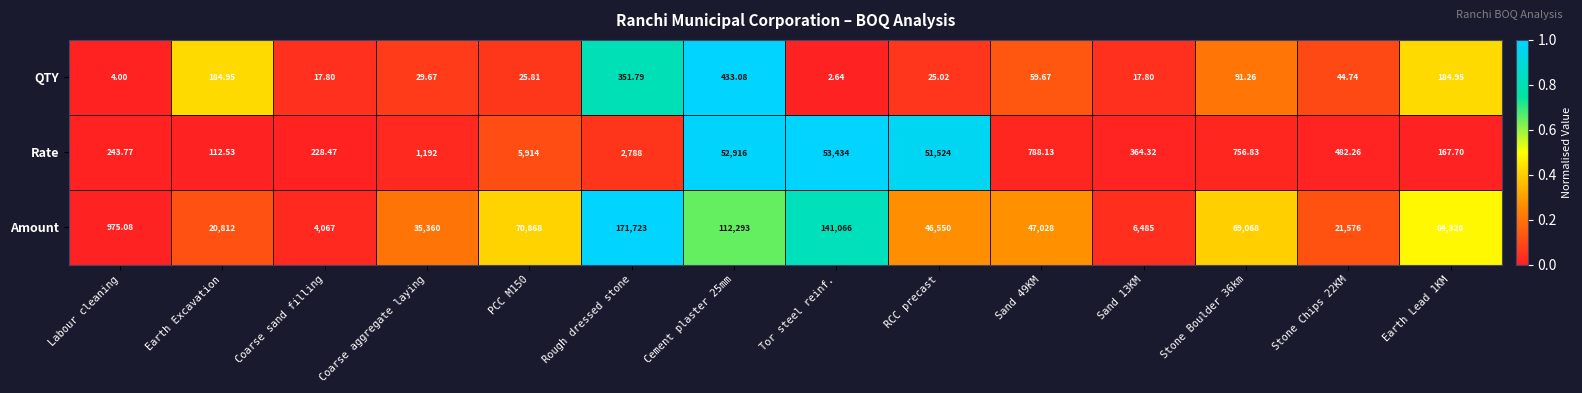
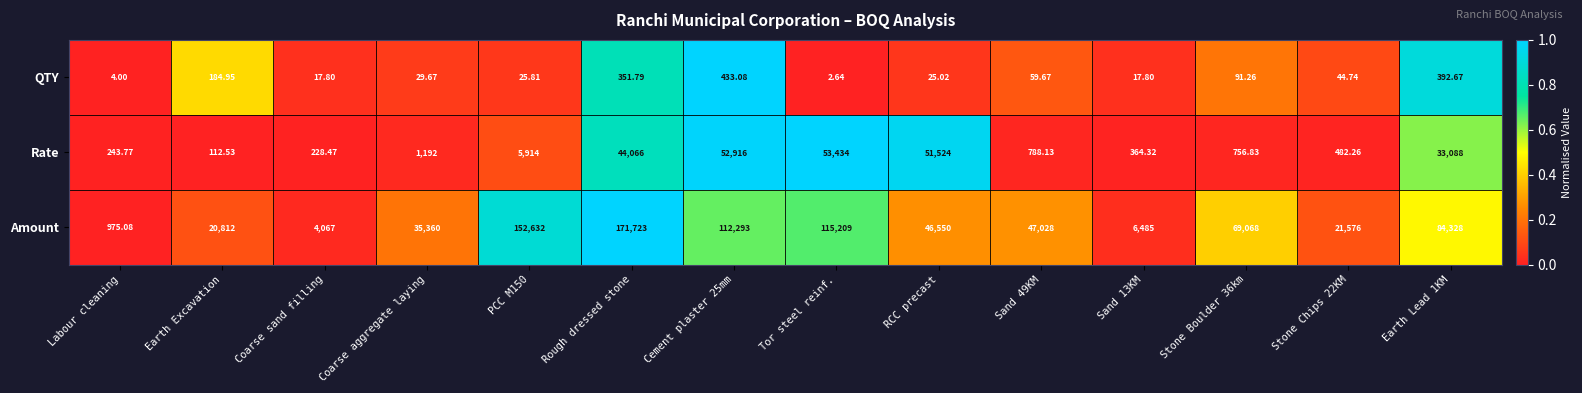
  {
    "QTY": {
      "Labour cleaning": "4.00",
      "Earth Excavation": "184.95",
      "Coarse sand filling": "17.80",
      "Coarse aggregate laying": "29.67",
      "PCC M150": "25.81",
      "Rough dressed stone": "351.79",
      "Cement plaster 25mm": "433.08",
      "Tor steel reinf.": "2.64",
      "RCC precast": "25.02",
      "Sand 49KM": "59.67",
      "Sand 13KM": "17.80",
      "Stone Boulder 36km": "91.26",
      "Stone Chips 22KM": "44.74",
-     "Earth Lead 1KM": "184.95"
+     "Earth Lead 1KM": "392.67"
    },
    "Rate": {
      "Labour cleaning": "243.77",
      "Earth Excavation": "112.53",
      "Coarse sand filling": "228.47",
      "Coarse aggregate laying": "1,192",
      "PCC M150": "5,914",
-     "Rough dressed stone": "2,788",
+     "Rough dressed stone": "44,066",
      "Cement plaster 25mm": "52,916",
      "Tor steel reinf.": "53,434",
      "RCC precast": "51,524",
      "Sand 49KM": "788.13",
      "Sand 13KM": "364.32",
      "Stone Boulder 36km": "756.83",
      "Stone Chips 22KM": "482.26",
-     "Earth Lead 1KM": "167.70"
+     "Earth Lead 1KM": "33,088"
    },
    "Amount": {
      "Labour cleaning": "975.08",
      "Earth Excavation": "20,812",
      "Coarse sand filling": "4,067",
      "Coarse aggregate laying": "35,360",
-     "PCC M150": "70,868",
+     "PCC M150": "152,632",
      "Rough dressed stone": "171,723",
      "Cement plaster 25mm": "112,293",
-     "Tor steel reinf.": "141,066",
+     "Tor steel reinf.": "115,209",
      "RCC precast": "46,550",
      "Sand 49KM": "47,028",
      "Sand 13KM": "6,485",
      "Stone Boulder 36km": "69,068",
      "Stone Chips 22KM": "21,576",
      "Earth Lead 1KM": "84,328"
    }
  }
